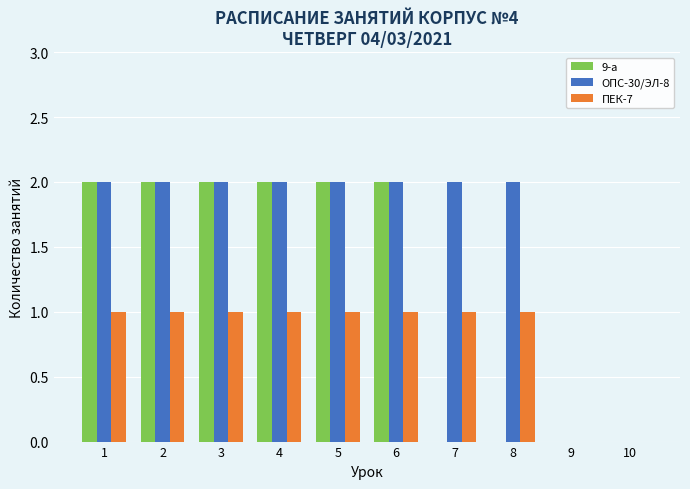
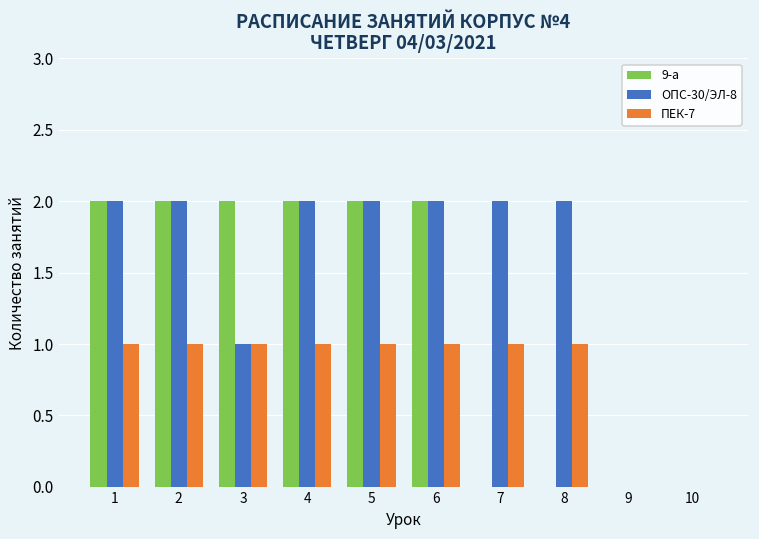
  {
    "9-а": {
      "1": 2,
      "2": 2,
      "3": 2,
      "4": 2,
      "5": 2,
      "6": 2,
      "7": 0,
      "8": 0,
      "9": 0,
      "10": 0
    },
    "ОПС-30/ЭЛ-8": {
      "1": 2,
      "2": 2,
-     "3": 2,
+     "3": 1,
      "4": 2,
      "5": 2,
      "6": 2,
      "7": 2,
      "8": 2,
      "9": 0,
      "10": 0
    },
    "ПЕК-7": {
      "1": 1,
      "2": 1,
      "3": 1,
      "4": 1,
      "5": 1,
      "6": 1,
      "7": 1,
      "8": 1,
      "9": 0,
      "10": 0
    }
  }
